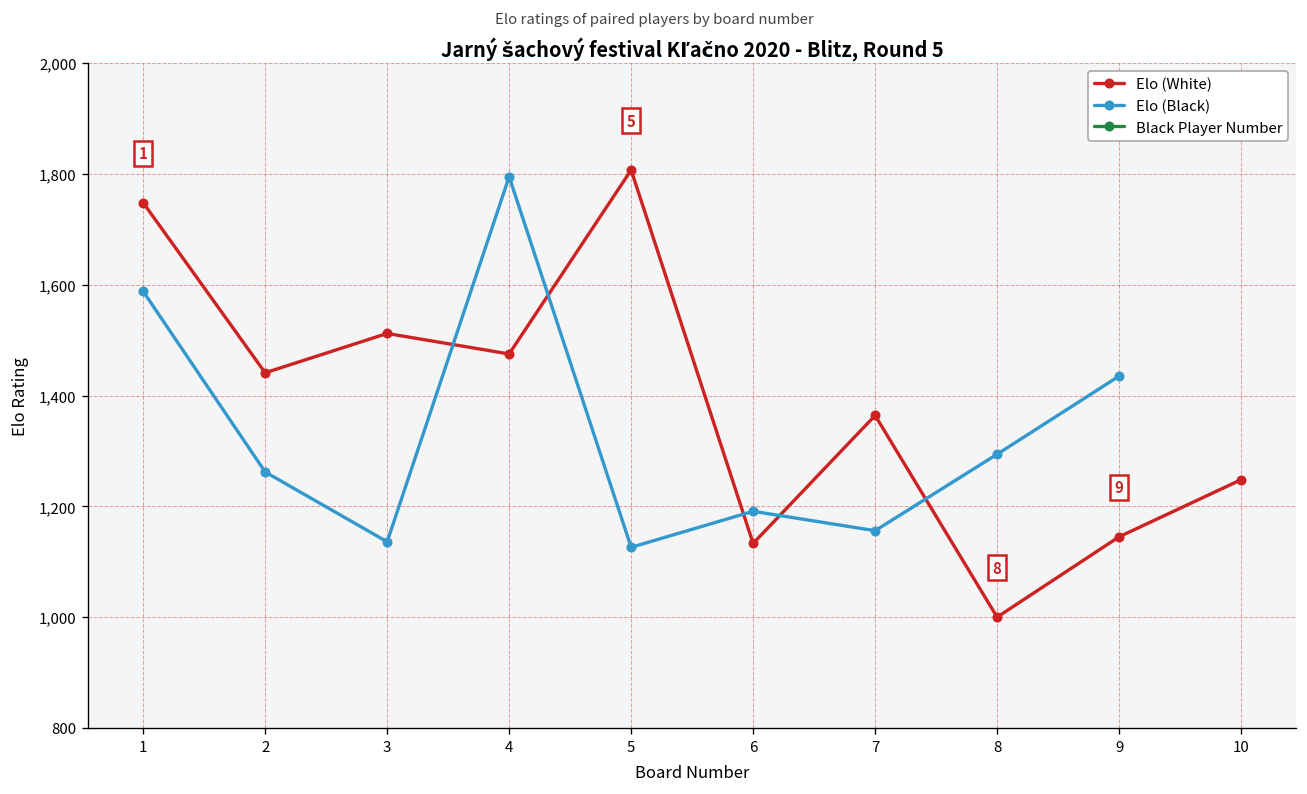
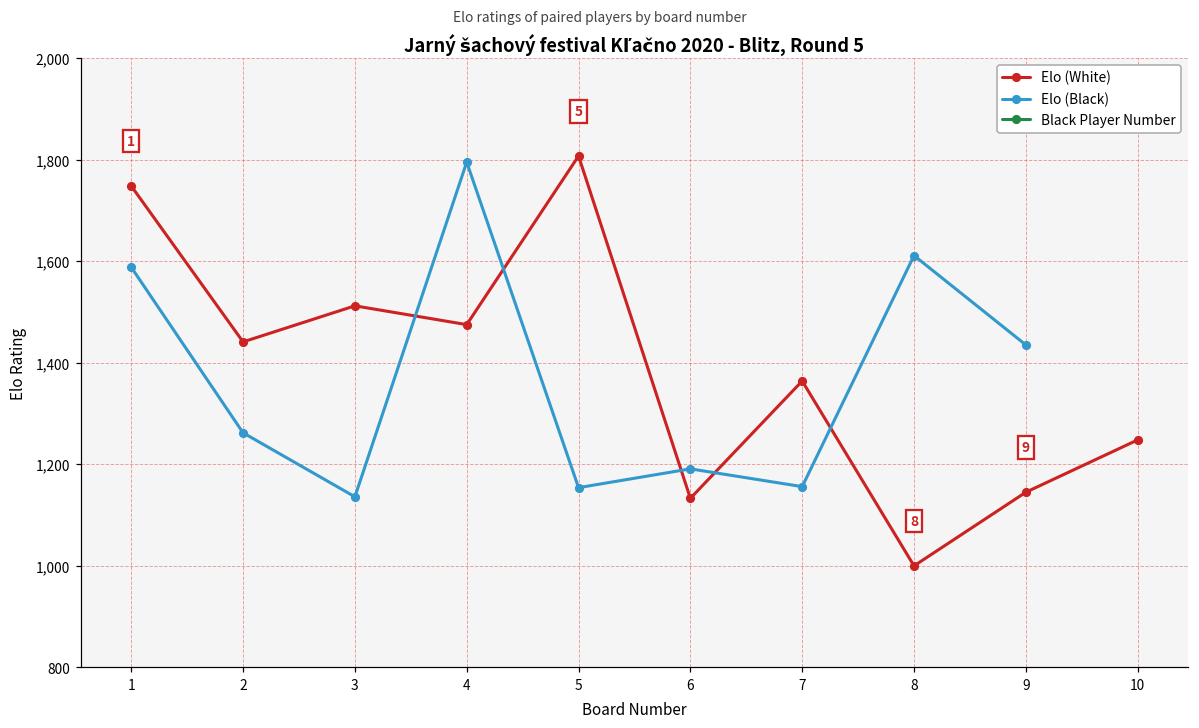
  {
    "Elo (White)": {
      "1": "1,750",
      "2": "1,440",
      "3": "1,510",
      "4": "1,480",
      "5": "1,810",
      "6": "1,130",
      "7": "1,360",
      "8": "1,000",
      "9": "1,150",
      "10": "1,250"
    },
    "Elo (Black)": {
      "1": "1,590",
      "2": "1,260",
      "3": "1,140",
      "4": "1,800",
-     "5": "1,130",
+     "5": "1,150",
      "6": "1,190",
      "7": "1,160",
-     "8": "1,290",
+     "8": "1,610",
      "9": "1,440"
    }
  }
